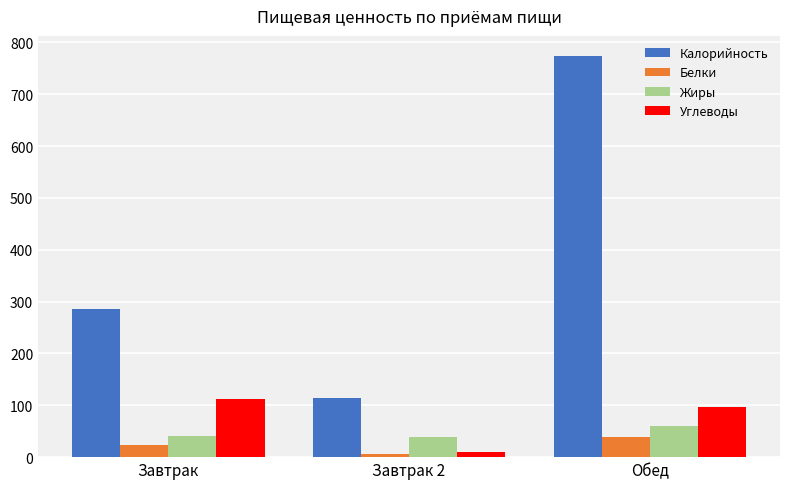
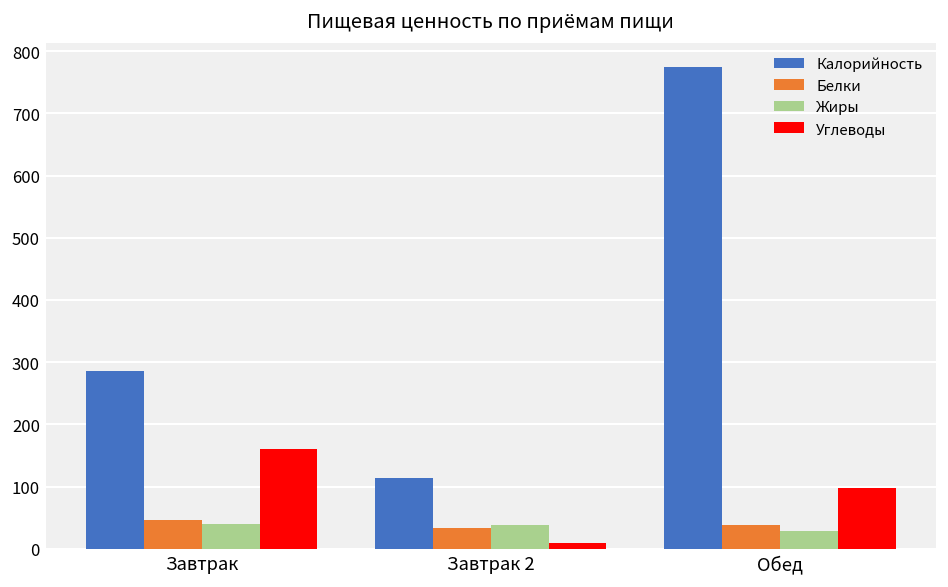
  {
    "Калорийность": {
      "Завтрак": 290,
      "Завтрак 2": 110,
      "Обед": 770
    },
    "Белки": {
-     "Завтрак": 20,
-     "Завтрак 2": 10,
+     "Завтрак": 50,
+     "Завтрак 2": 30,
      "Обед": 40
    },
    "Жиры": {
      "Завтрак": 40,
      "Завтрак 2": 40,
-     "Обед": 60
+     "Обед": 30
    },
    "Углеводы": {
-     "Завтрак": 110,
+     "Завтрак": 160,
      "Завтрак 2": 10,
      "Обед": 100
    }
  }
